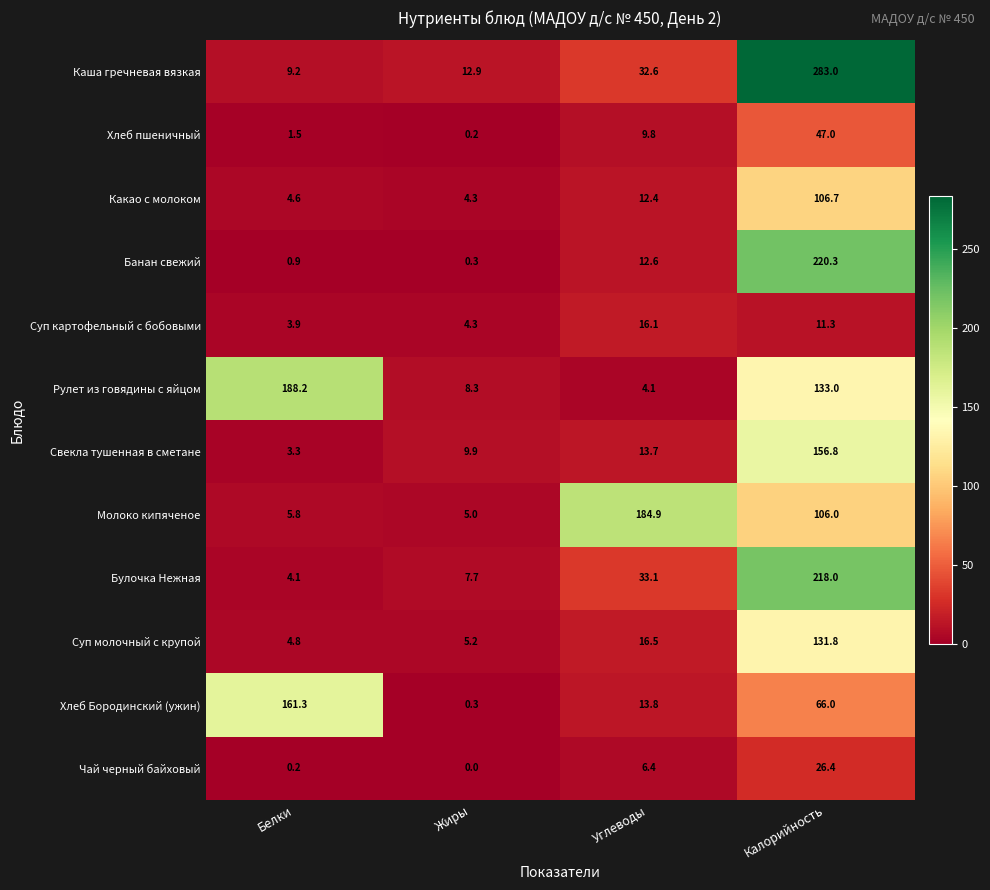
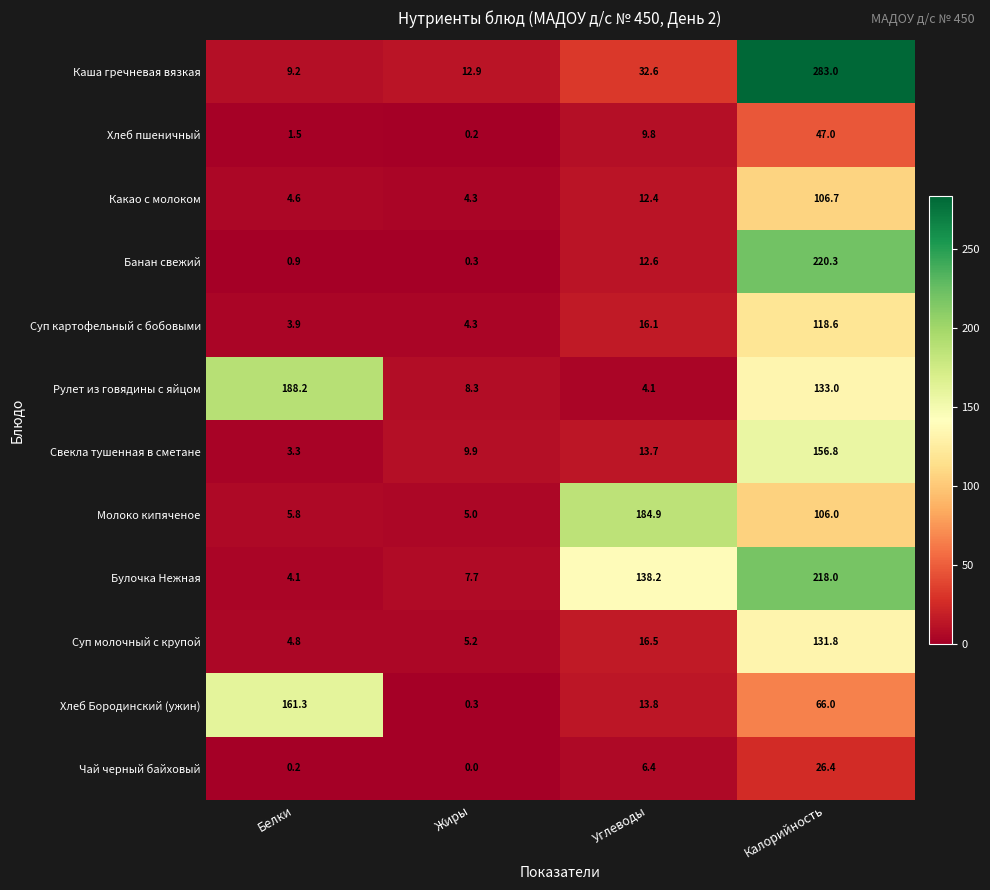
  {
    "Каша гречневая вязкая": {
      "Белки": 9.2,
      "Жиры": 12.9,
      "Углеводы": 32.6,
      "Калорийность": 283.0
    },
    "Хлеб пшеничный": {
      "Белки": 1.5,
      "Жиры": 0.2,
      "Углеводы": 9.8,
      "Калорийность": 47.0
    },
    "Какао с молоком": {
      "Белки": 4.6,
      "Жиры": 4.3,
      "Углеводы": 12.4,
      "Калорийность": 106.7
    },
    "Банан свежий": {
      "Белки": 0.9,
      "Жиры": 0.3,
      "Углеводы": 12.6,
      "Калорийность": 220.3
    },
    "Суп картофельный с бобовыми": {
      "Белки": 3.9,
      "Жиры": 4.3,
      "Углеводы": 16.1,
-     "Калорийность": 11.3
+     "Калорийность": 118.6
    },
    "Рулет из говядины с яйцом": {
      "Белки": 188.2,
      "Жиры": 8.3,
      "Углеводы": 4.1,
      "Калорийность": 133.0
    },
    "Свекла тушенная в сметане": {
      "Белки": 3.3,
      "Жиры": 9.9,
      "Углеводы": 13.7,
      "Калорийность": 156.8
    },
    "Молоко кипяченое": {
      "Белки": 5.8,
      "Жиры": 5.0,
      "Углеводы": 184.9,
      "Калорийность": 106.0
    },
    "Булочка Нежная": {
      "Белки": 4.1,
      "Жиры": 7.7,
-     "Углеводы": 33.1,
+     "Углеводы": 138.2,
      "Калорийность": 218.0
    },
    "Суп молочный с крупой": {
      "Белки": 4.8,
      "Жиры": 5.2,
      "Углеводы": 16.5,
      "Калорийность": 131.8
    },
    "Хлеб Бородинский (ужин)": {
      "Белки": 161.3,
      "Жиры": 0.3,
      "Углеводы": 13.8,
      "Калорийность": 66.0
    },
    "Чай черный байховый": {
      "Белки": 0.2,
      "Жиры": 0.0,
      "Углеводы": 6.4,
      "Калорийность": 26.4
    }
  }
